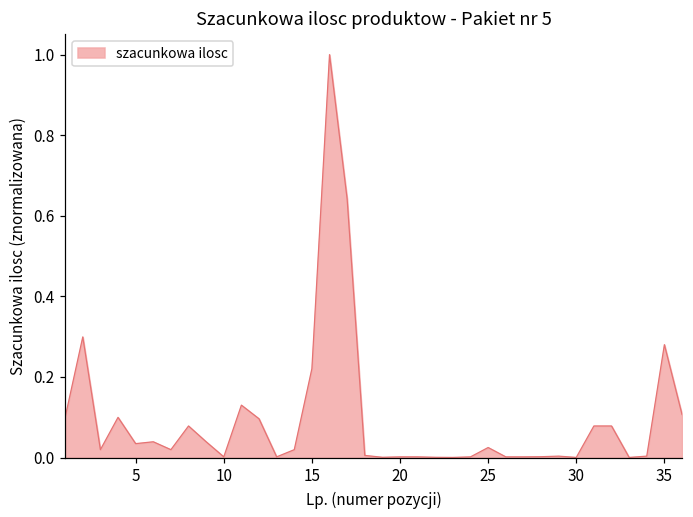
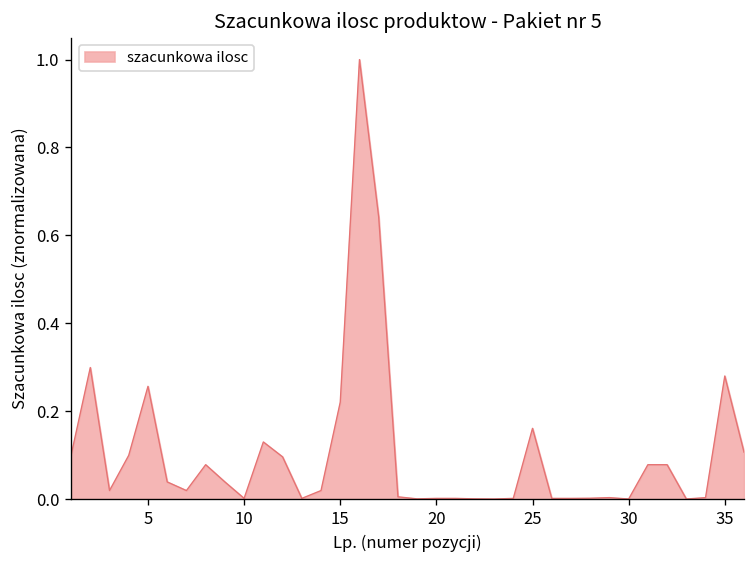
  {
-   "5": 0.03,
+   "5": 0.26,
    "10": 0.00,
    "15": 0.22,
    "20": 0.00,
-   "25": 0.02,
+   "25": 0.16,
    "30": 0.00,
    "35": 0.28
  }
